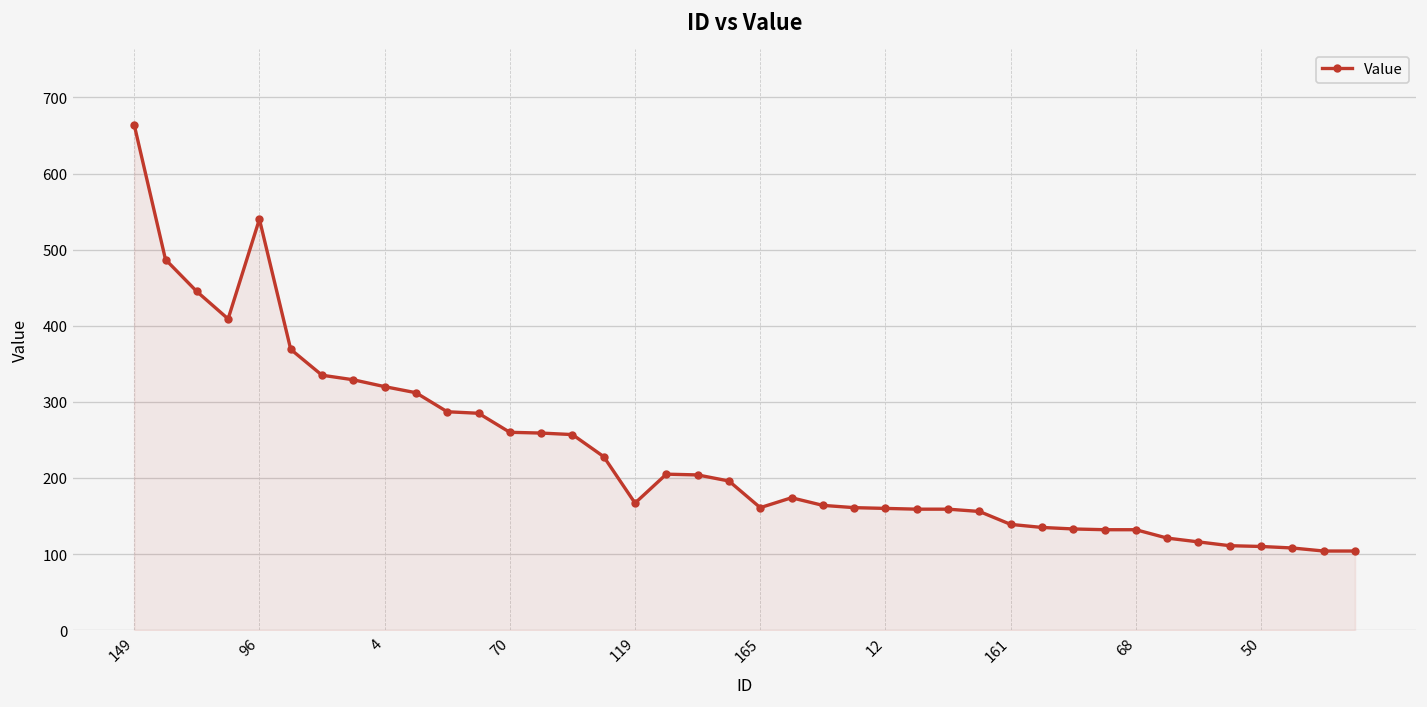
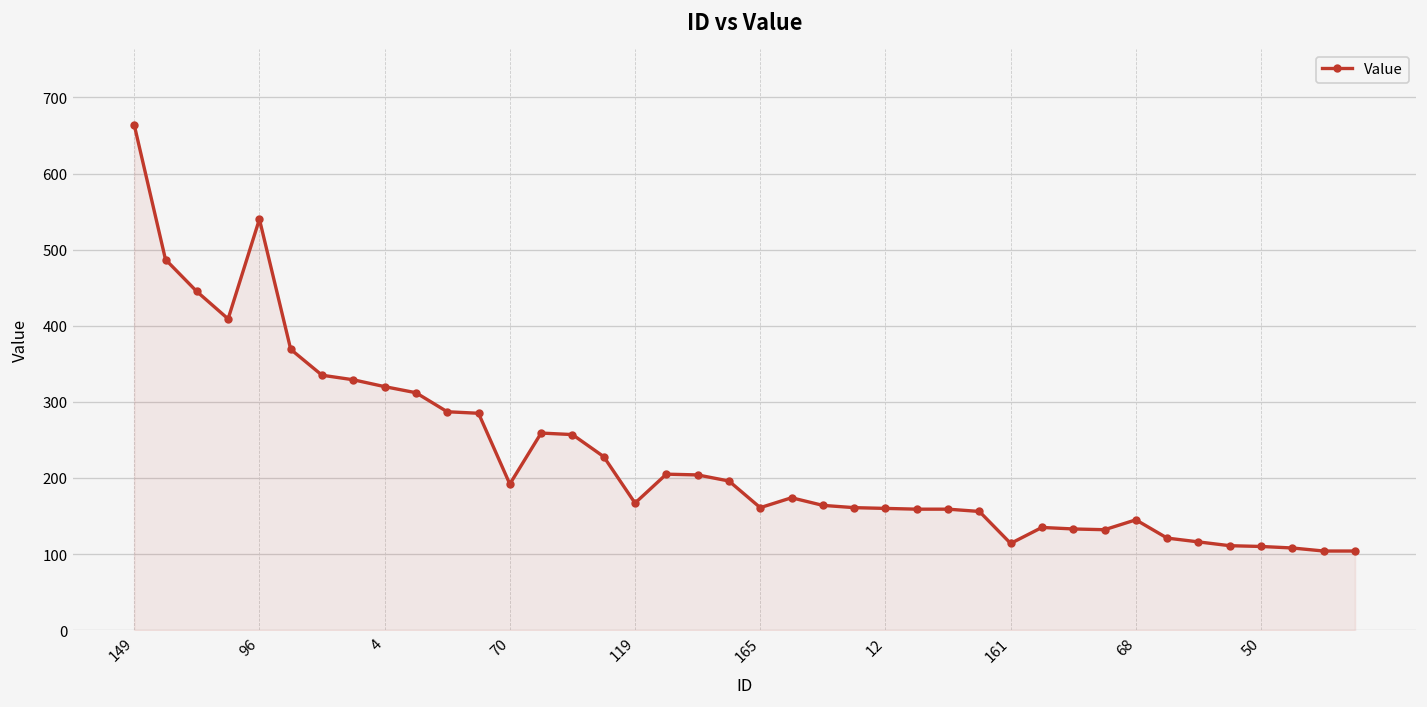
  {
    "149": 660,
    "96": 540,
    "4": 320,
-   "70": 260,
+   "70": 190,
    "119": 170,
    "165": 160,
    "12": 160,
-   "161": 140,
-   "68": 130,
+   "161": 110,
+   "68": 150,
    "50": 110
  }
